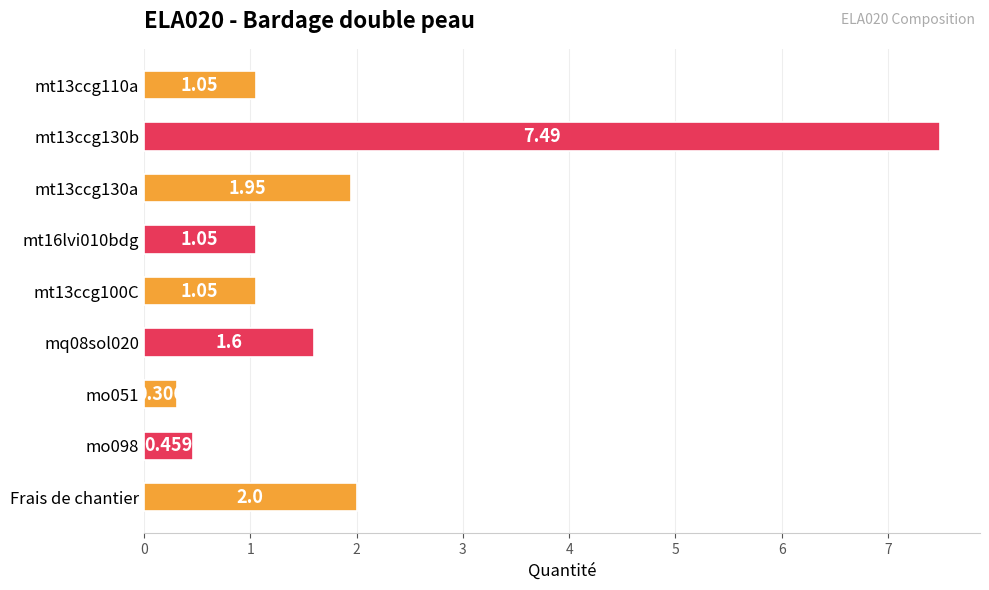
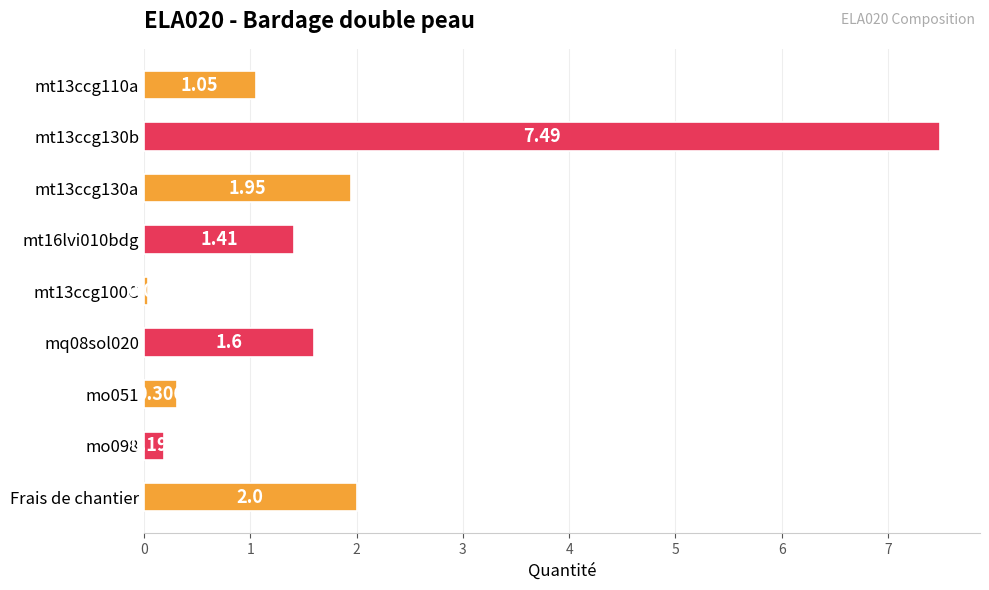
  {
    "mt13ccg110a": 1.05,
    "mt13ccg130b": 7.49,
    "mt13ccg130a": 1.95,
-   "mt16lvi010bdg": 1.05,
-   "mt13ccg100C": 1.05,
+   "mt16lvi010bdg": 1.41,
+   "mt13ccg100C": 0.04,
    "mq08sol020": 1.6,
    "mo051": 0.306,
-   "mo098": 0.46,
+   "mo098": 0.19,
    "Frais de chantier": 2.0
  }
